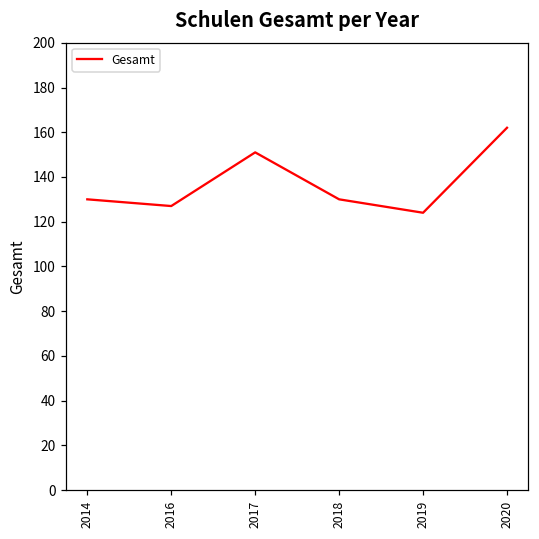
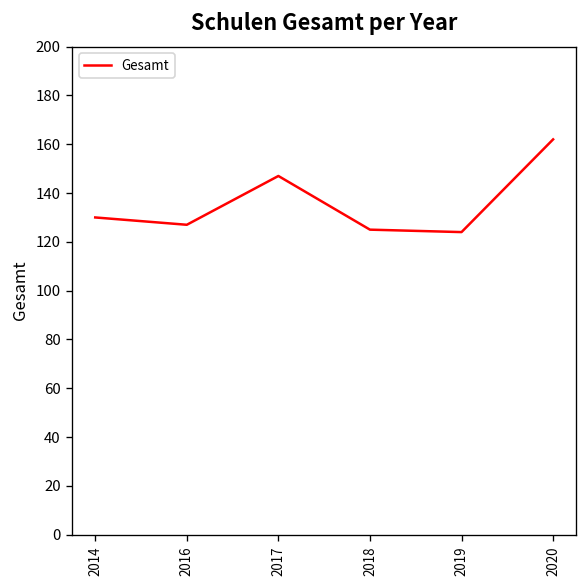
  {
    "2014": 130,
    "2016": 127,
-   "2017": 151,
-   "2018": 130,
+   "2017": 147,
+   "2018": 125,
    "2019": 124,
    "2020": 162
  }
